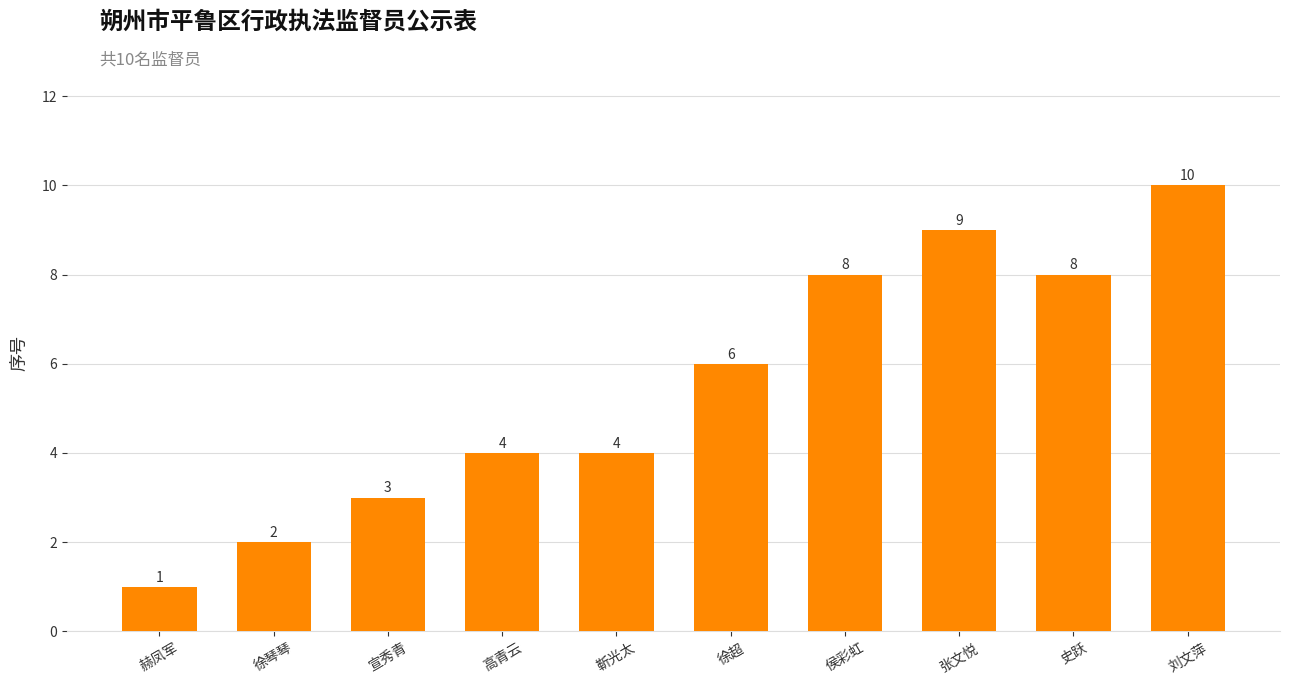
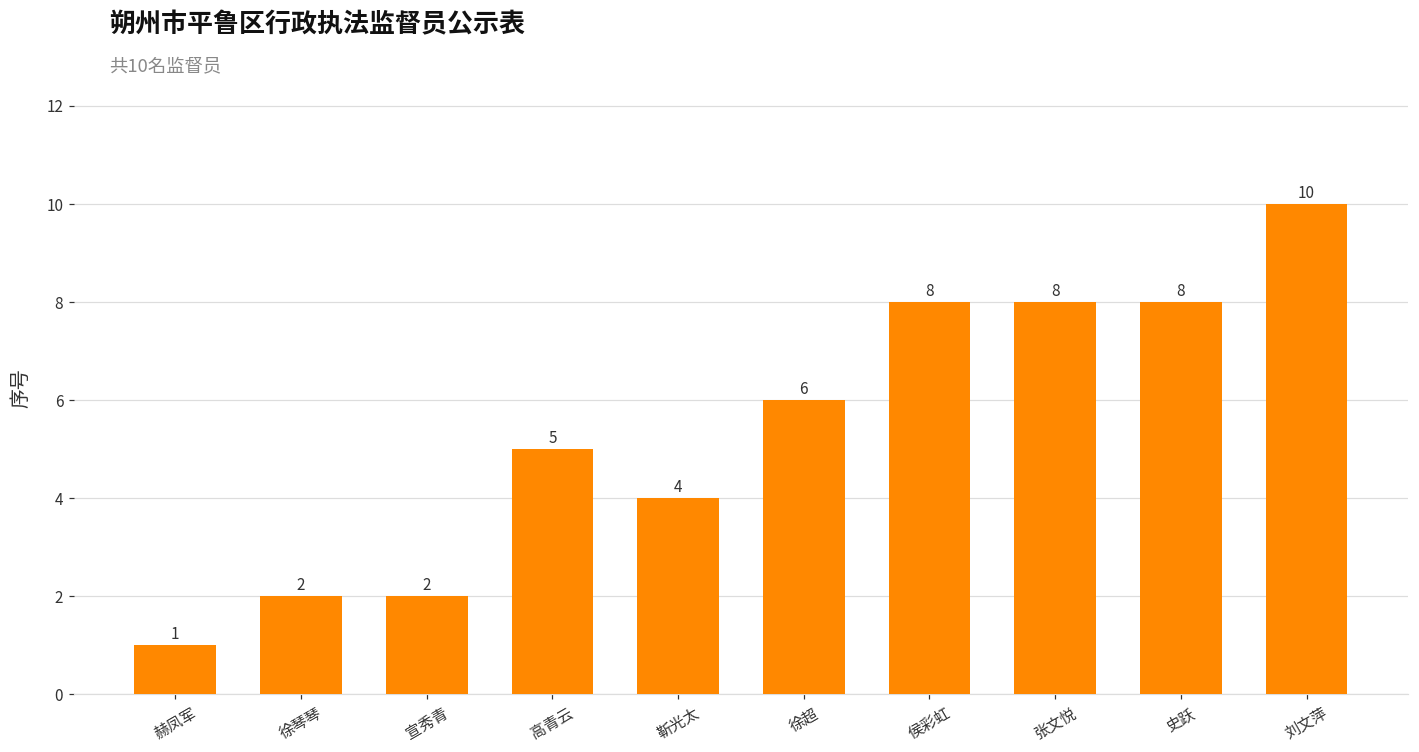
  {
    "赫凤军": 1,
    "徐琴琴": 2,
-   "宣秀青": 3,
-   "高青云": 4,
+   "宣秀青": 2,
+   "高青云": 5,
    "靳光太": 4,
    "徐超": 6,
    "侯彩虹": 8,
-   "张文悦": 9,
+   "张文悦": 8,
    "史跃": 8,
    "刘文萍": 10
  }
